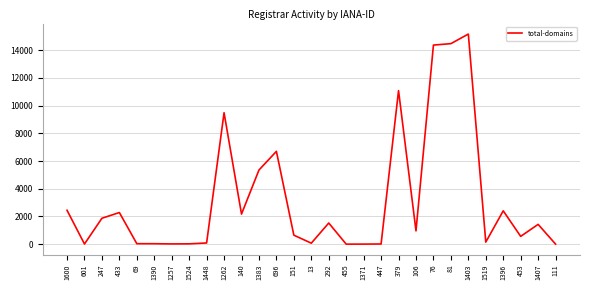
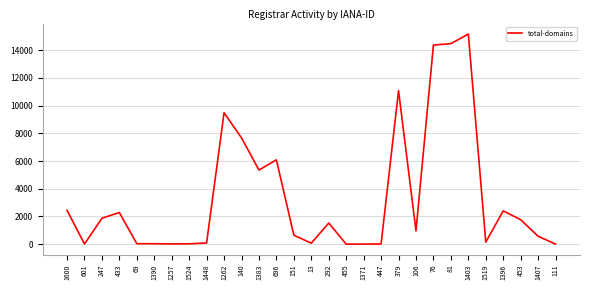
  {
    "1600": 2400,
    "601": 0,
    "247": 1900,
    "433": 2300,
    "69": 0,
    "1390": 0,
    "1257": 0,
    "1524": 0,
    "1448": 100,
    "1262": 9500,
-   "140": 2200,
+   "140": 7700,
    "1383": 5400,
-   "696": 6700,
+   "696": 6100,
    "151": 600,
    "13": 100,
    "292": 1500,
    "455": 0,
    "1371": 0,
    "447": 0,
    "379": 11100,
    "106": 1000,
    "76": 14400,
    "81": 14500,
    "1403": 15200,
    "1519": 100,
    "1396": 2400,
-   "453": 600,
-   "1407": 1400,
+   "453": 1800,
+   "1407": 600,
    "111": 0
  }
